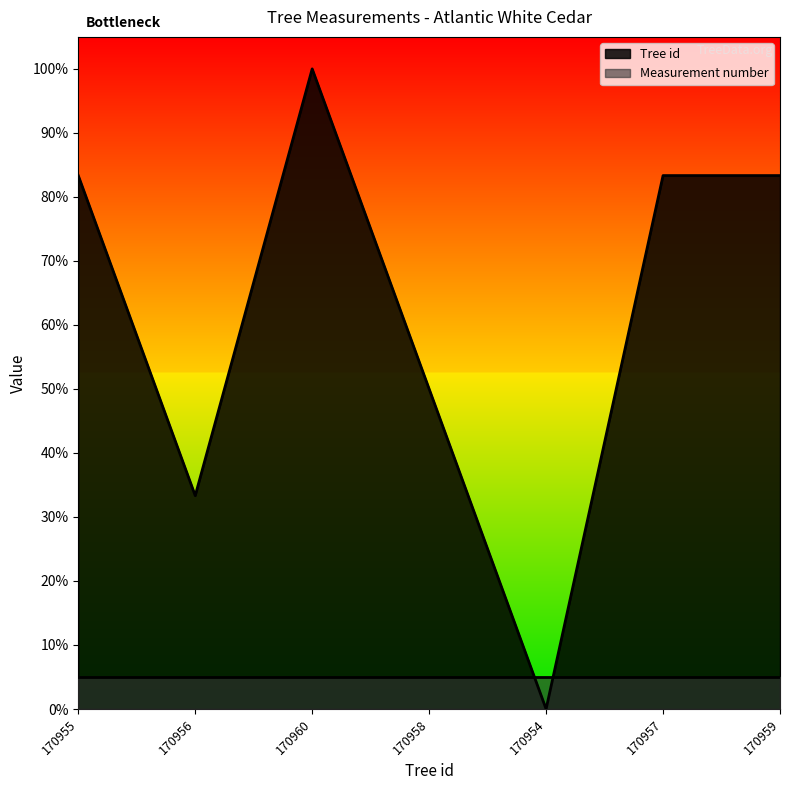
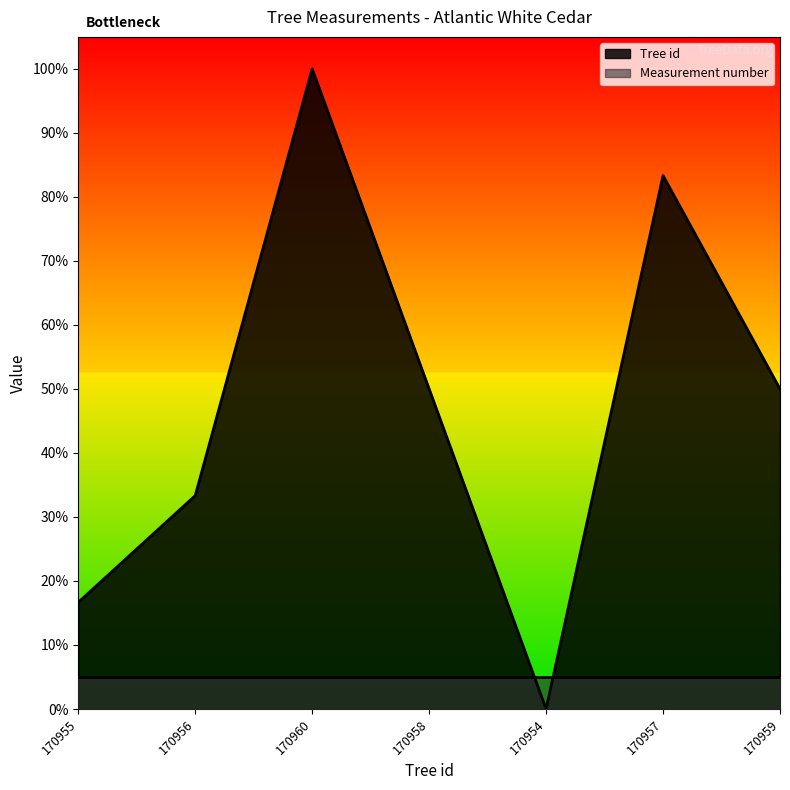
  {
    "Tree id": {
-     "170955": "83%",
+     "170955": "17%",
      "170956": "33%",
      "170960": "100%",
      "170958": "50%",
      "170954": "0%",
      "170957": "83%",
-     "170959": "83%"
+     "170959": "50%"
    },
    "Measurement number": {
      "170955": "5%",
      "170956": "5%",
      "170960": "5%",
      "170958": "5%",
      "170954": "5%",
      "170957": "5%",
      "170959": "5%"
    }
  }
